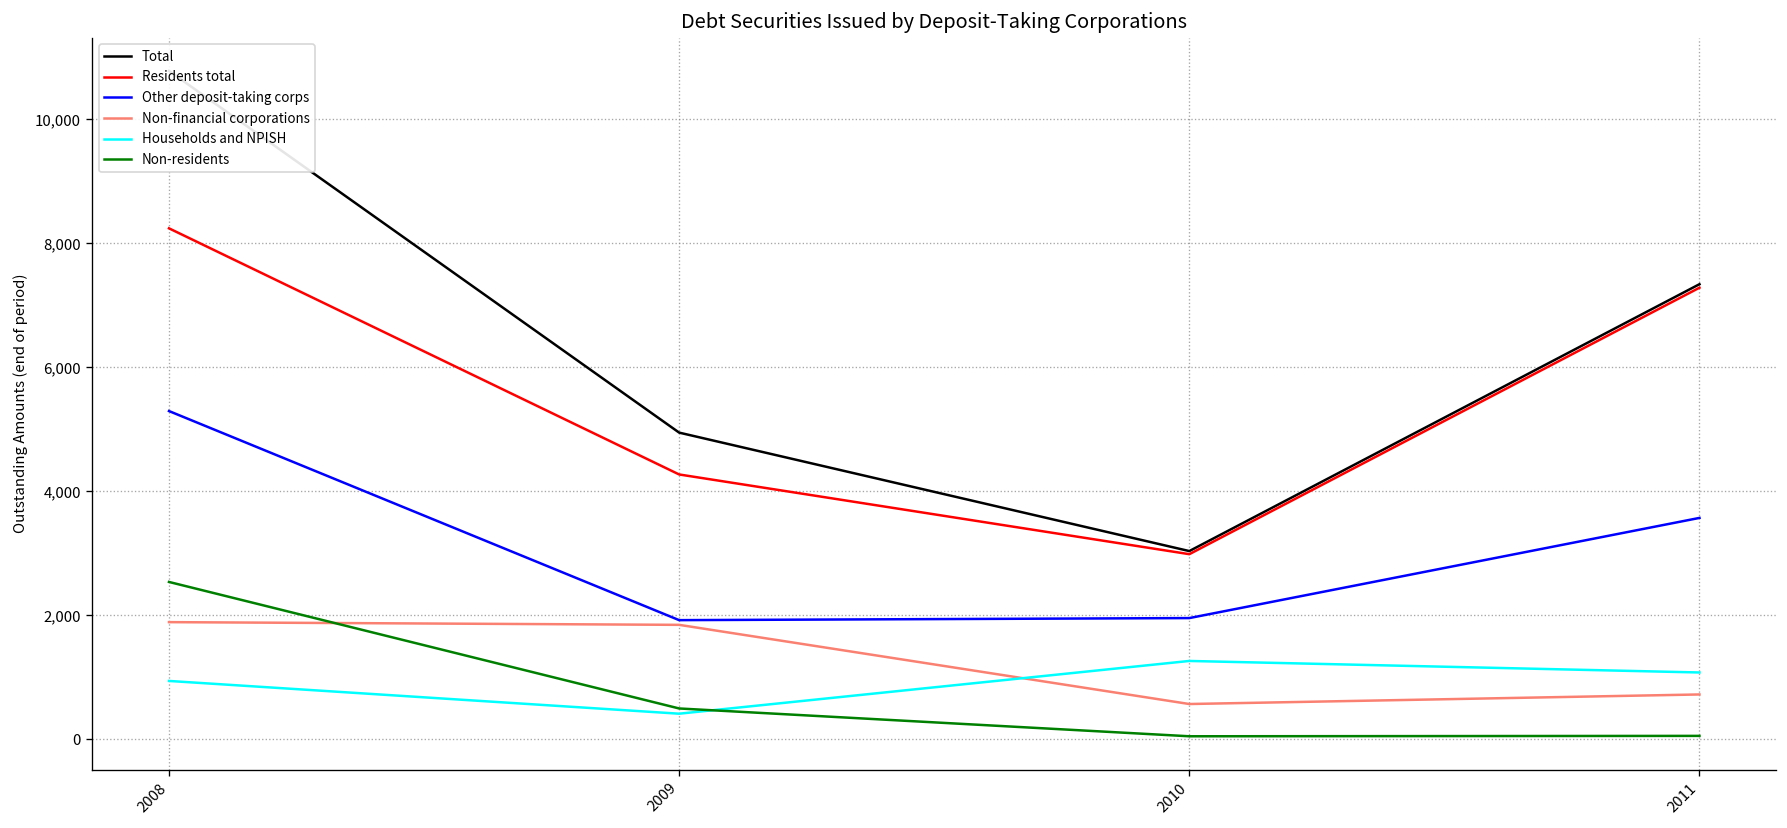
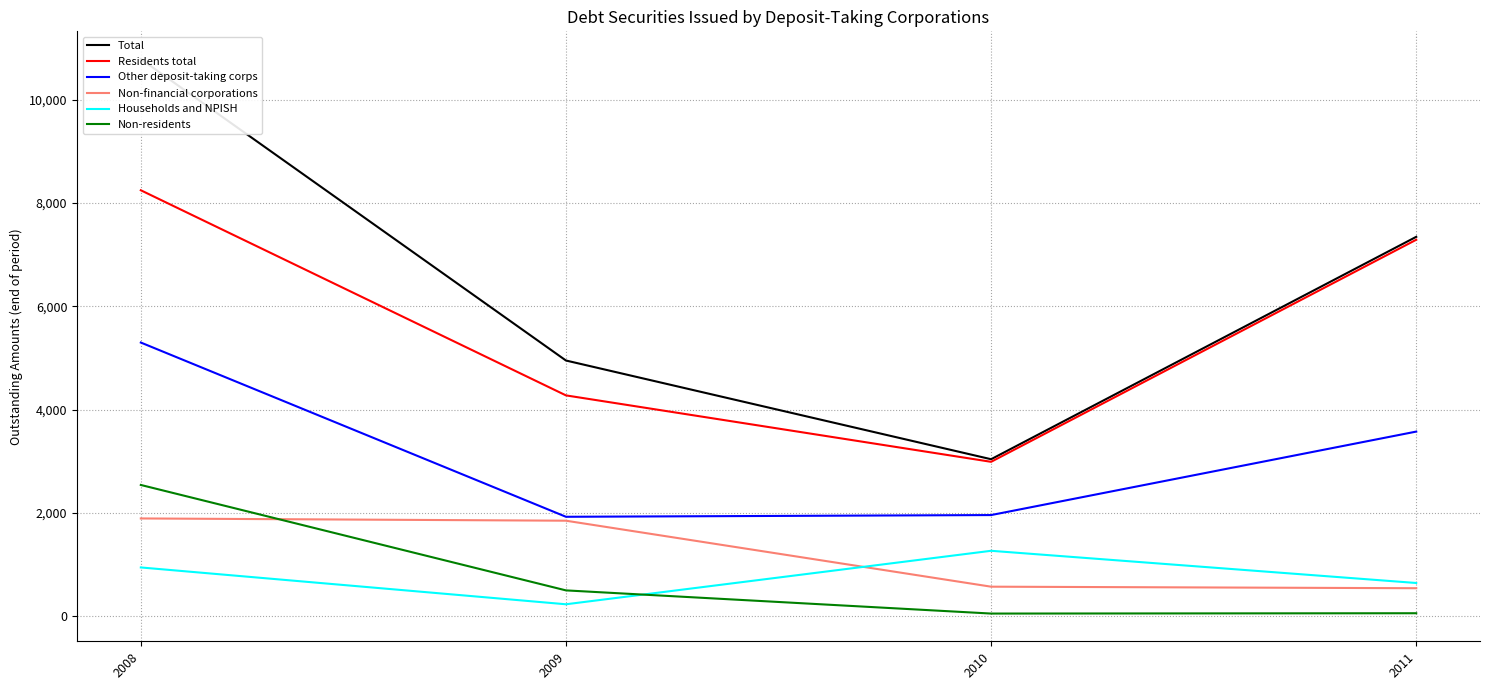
  {
    "Total": {
      "2009": "4,900",
      "2010": "3,000",
      "2011": "7,300"
    },
    "Residents total": {
      "2008": "8,200",
      "2009": "4,300",
      "2010": "3,000",
      "2011": "7,300"
    },
    "Other deposit-taking corps": {
      "2008": "5,300",
      "2009": "1,900",
      "2010": "2,000",
      "2011": "3,600"
    },
    "Non-financial corporations": {
      "2008": "1,900",
      "2009": "1,800",
      "2010": "600",
-     "2011": "700"
+     "2011": "500"
    },
    "Households and NPISH": {
      "2008": "900",
-     "2009": "400",
+     "2009": "200",
      "2010": "1,300",
-     "2011": "1,100"
+     "2011": "600"
    },
    "Non-residents": {
      "2008": "2,500",
      "2009": "500",
      "2010": "100",
      "2011": "100"
    }
  }
